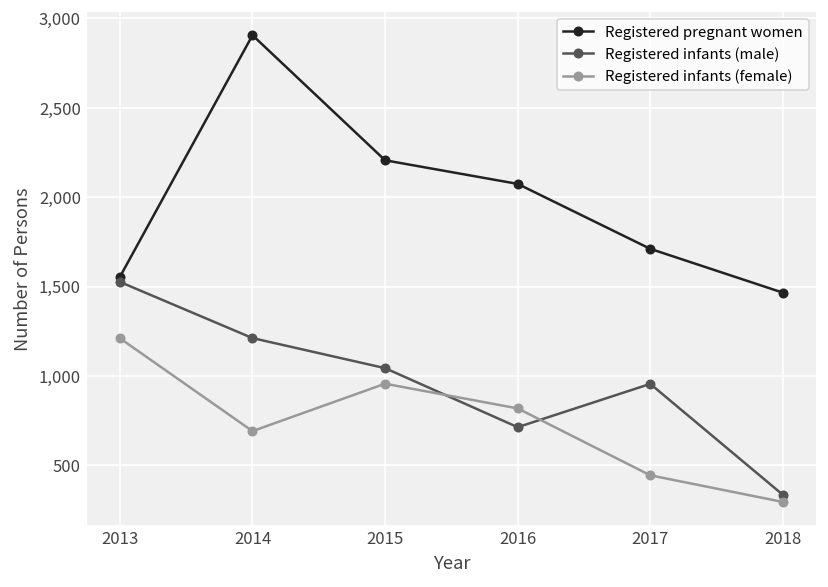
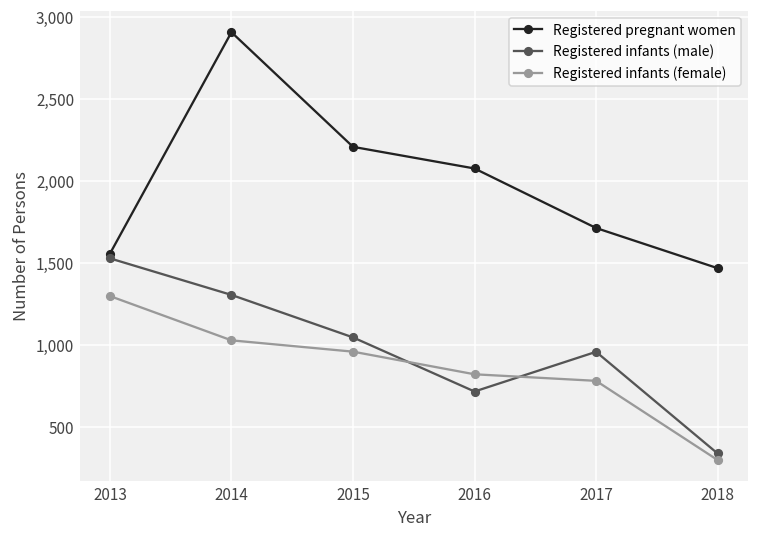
  {
    "Registered pregnant women": {
      "2013": "1,550",
      "2014": "2,910",
      "2015": "2,210",
      "2016": "2,070",
      "2017": "1,710",
      "2018": "1,470"
    },
    "Registered infants (male)": {
      "2013": "1,530",
-     "2014": "1,210",
+     "2014": "1,300",
      "2015": "1,040",
      "2016": "710",
      "2017": "960",
      "2018": "340"
    },
    "Registered infants (female)": {
-     "2013": "1,210",
-     "2014": "690",
+     "2013": "1,300",
+     "2014": "1,030",
      "2015": "960",
      "2016": "820",
-     "2017": "450",
+     "2017": "780",
      "2018": "300"
    }
  }
